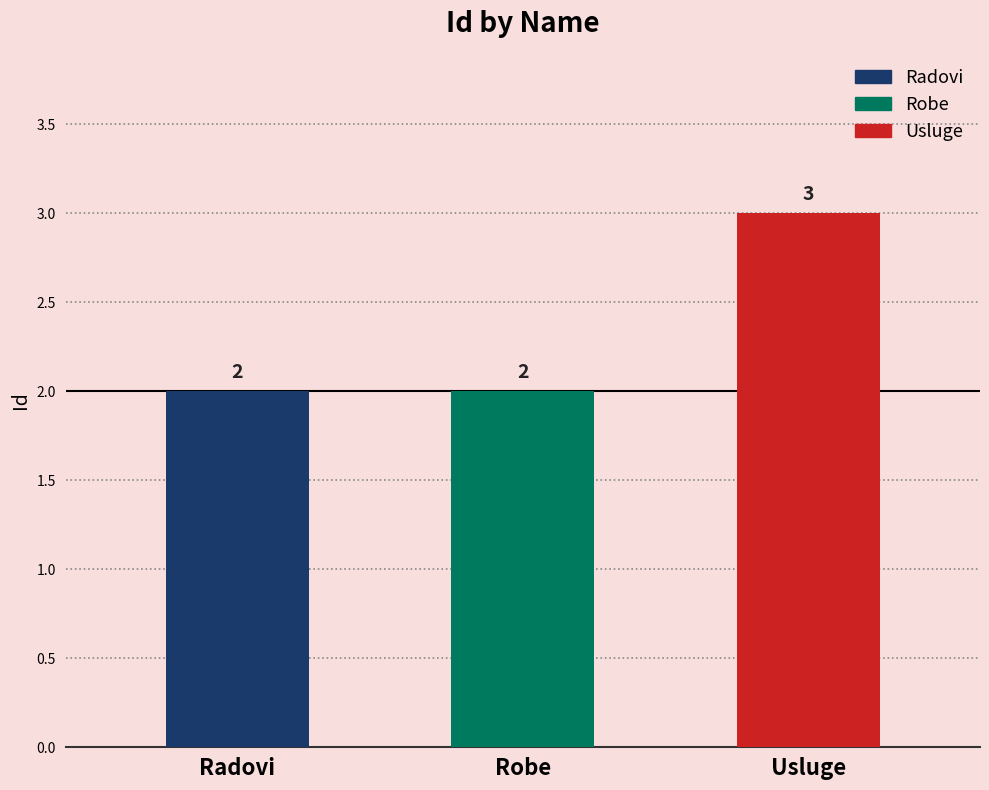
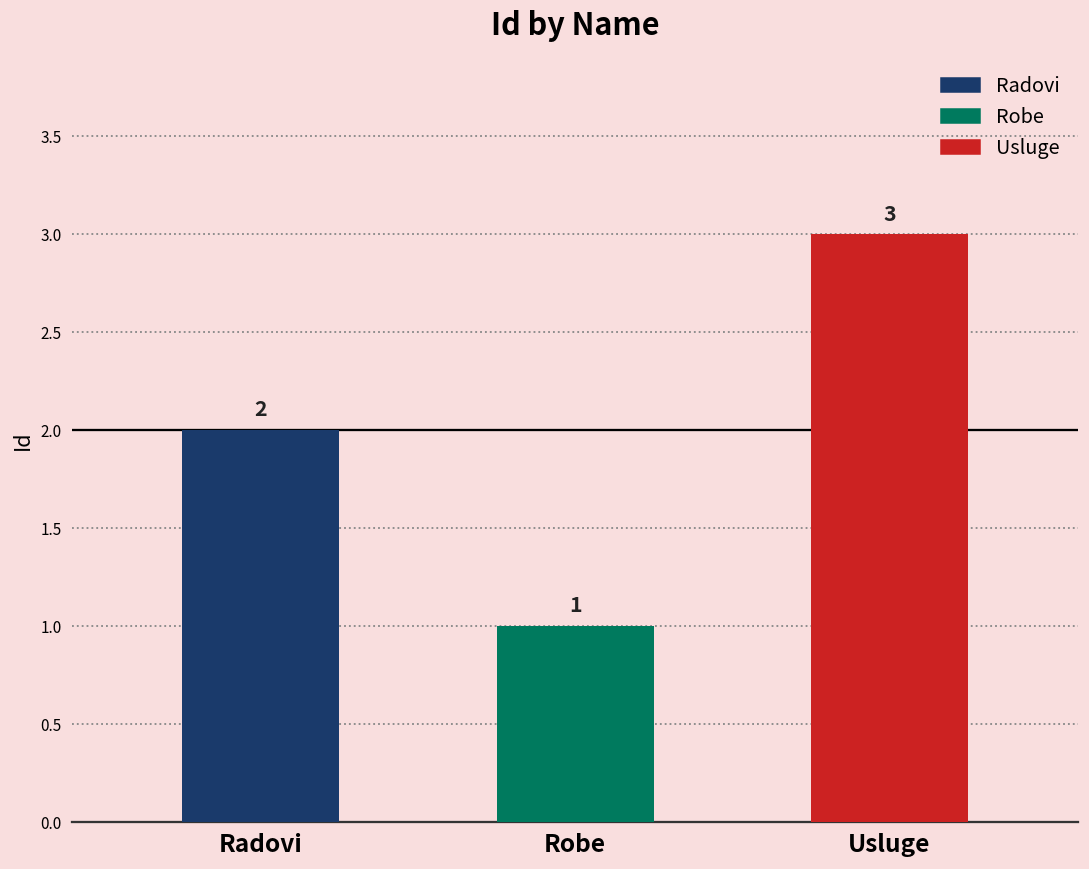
  {
    "Radovi": 2,
-   "Robe": 2,
+   "Robe": 1,
    "Usluge": 3
  }
